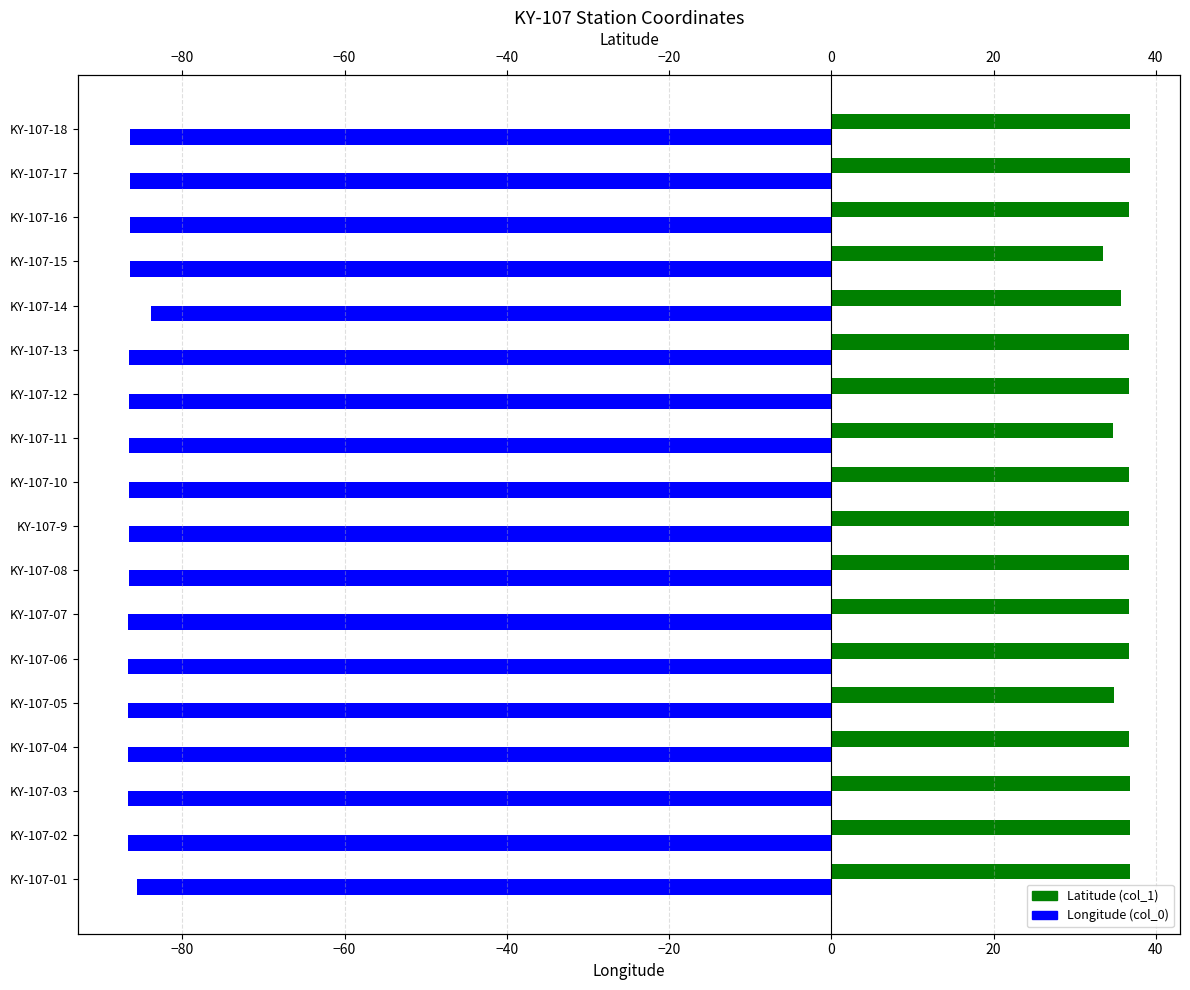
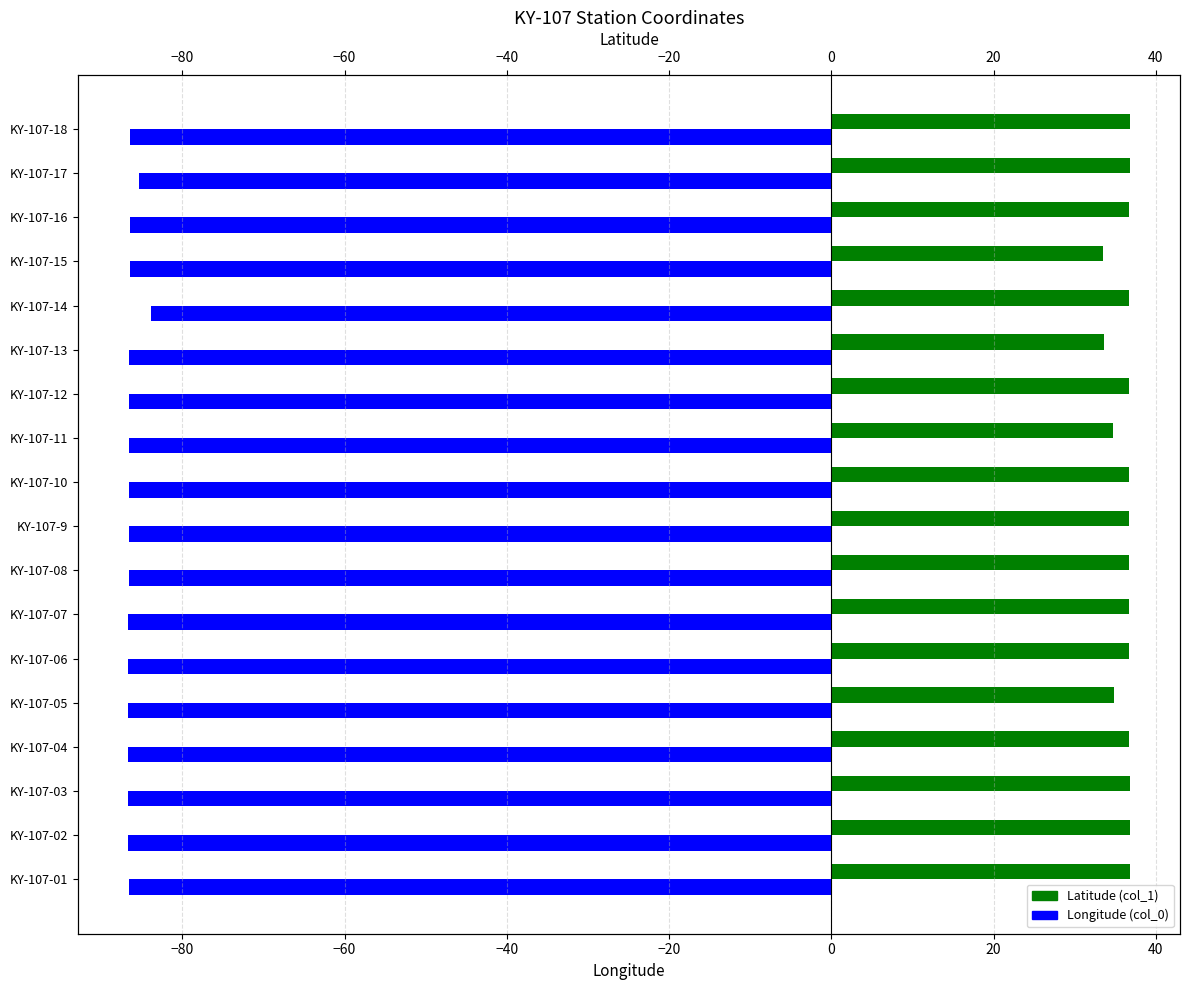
  {
    "Latitude (col_1)": {
      "KY-107-18": 37,
      "KY-107-17": 37,
      "KY-107-16": 37,
      "KY-107-15": 33,
-     "KY-107-14": 36,
-     "KY-107-13": 37,
+     "KY-107-14": 37,
+     "KY-107-13": 34,
      "KY-107-12": 37,
      "KY-107-11": 35,
      "KY-107-10": 37,
      "KY-107-9": 37,
      "KY-107-08": 37,
      "KY-107-07": 37,
      "KY-107-06": 37,
      "KY-107-05": 35,
      "KY-107-04": 37,
      "KY-107-03": 37,
      "KY-107-02": 37,
      "KY-107-01": 37
    },
    "Longitude (col_0)": {
      "KY-107-18": -86,
-     "KY-107-17": -86,
+     "KY-107-17": -85,
      "KY-107-16": -86,
      "KY-107-15": -86,
      "KY-107-14": -84,
      "KY-107-13": -87,
      "KY-107-12": -87,
      "KY-107-11": -87,
      "KY-107-10": -87,
      "KY-107-9": -87,
      "KY-107-08": -87,
      "KY-107-07": -87,
      "KY-107-06": -87,
      "KY-107-05": -87,
      "KY-107-04": -87,
      "KY-107-03": -87,
      "KY-107-02": -87,
-     "KY-107-01": -86
+     "KY-107-01": -87
    }
  }
